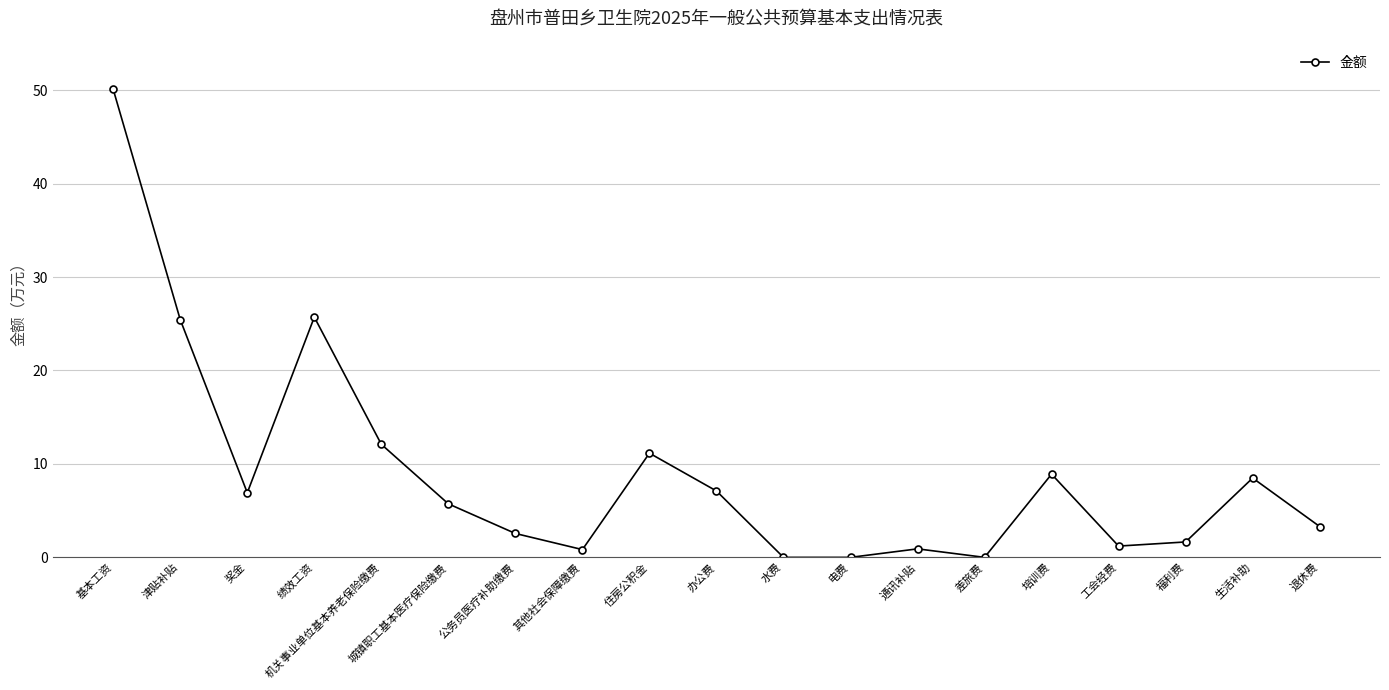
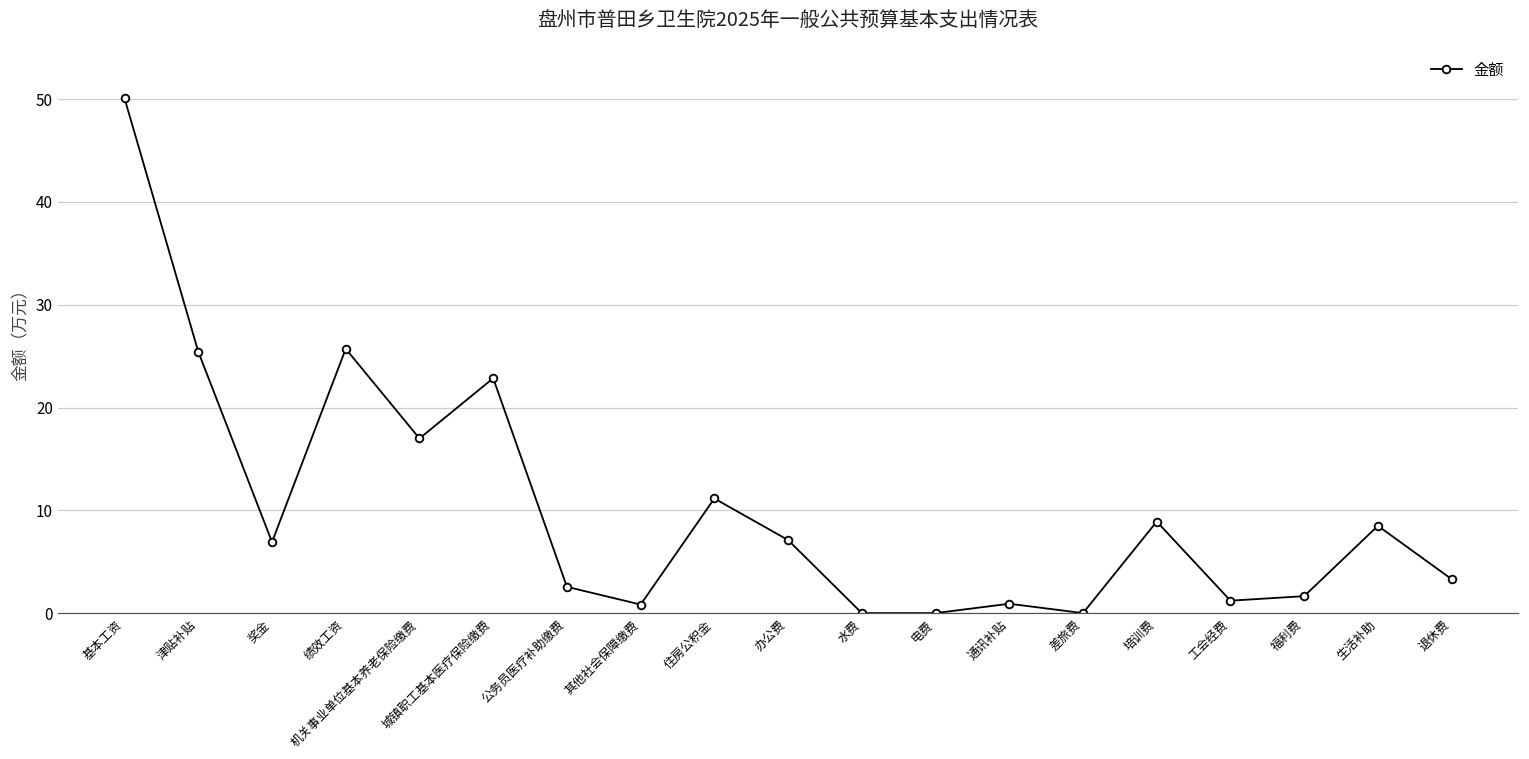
  {
    "基本工资": 50,
    "津贴补贴": 25,
    "奖金": 7,
    "绩效工资": 26,
-   "机关事业单位基本养老保险缴费": 12,
-   "城镇职工基本医疗保险缴费": 6,
+   "机关事业单位基本养老保险缴费": 17,
+   "城镇职工基本医疗保险缴费": 23,
    "公务员医疗补助缴费": 3,
    "其他社会保障缴费": 1,
    "住房公积金": 11,
    "办公费": 7,
    "水费": 0,
    "电费": 0,
    "通讯补贴": 1,
    "差旅费": 0,
    "培训费": 9,
    "工会经费": 1,
    "福利费": 2,
    "生活补助": 8,
    "退休费": 3
  }
